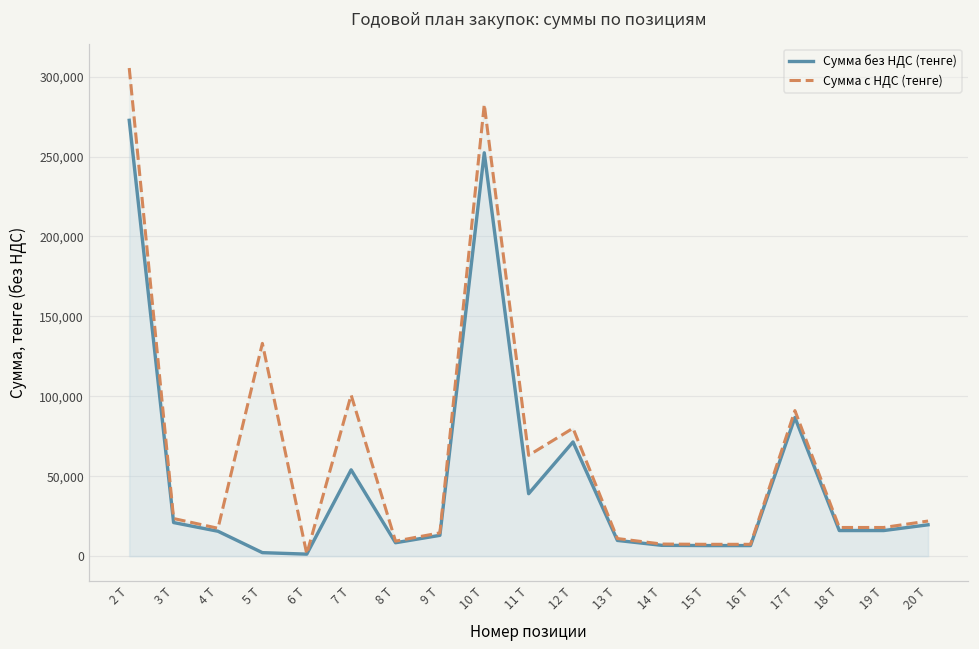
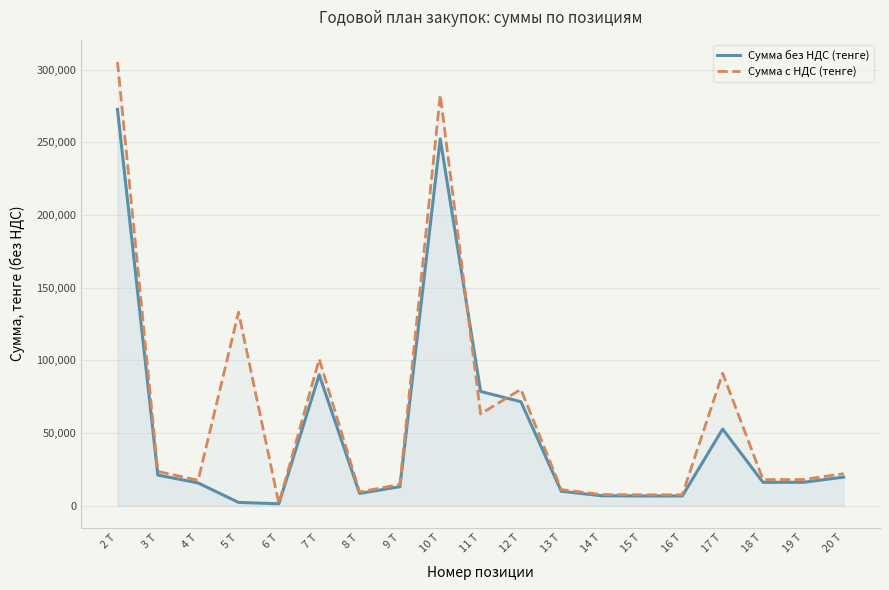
  {
    "Сумма без НДС (тенге)": {
      "2 Т": "273,000",
      "3 Т": "21,000",
      "4 Т": "16,000",
      "5 Т": "2,000",
-     "7 Т": "54,000",
+     "7 Т": "90,000",
      "10 Т": "252,000",
-     "11 Т": "39,000",
+     "11 Т": "79,000",
      "12 Т": "71,000",
-     "17 Т": "87,000",
+     "17 Т": "53,000",
      "18 Т": "16,000",
      "19 Т": "16,000",
      "20 Т": "20,000"
    },
    "Сумма с НДС (тенге)": {
      "2 Т": "305,000",
      "3 Т": "24,000",
      "4 Т": "17,000",
      "5 Т": "133,000",
      "7 Т": "101,000",
      "10 Т": "283,000",
      "11 Т": "63,000",
      "12 Т": "80,000",
      "17 Т": "91,000",
      "18 Т": "18,000",
      "19 Т": "18,000",
      "20 Т": "22,000"
    }
  }
